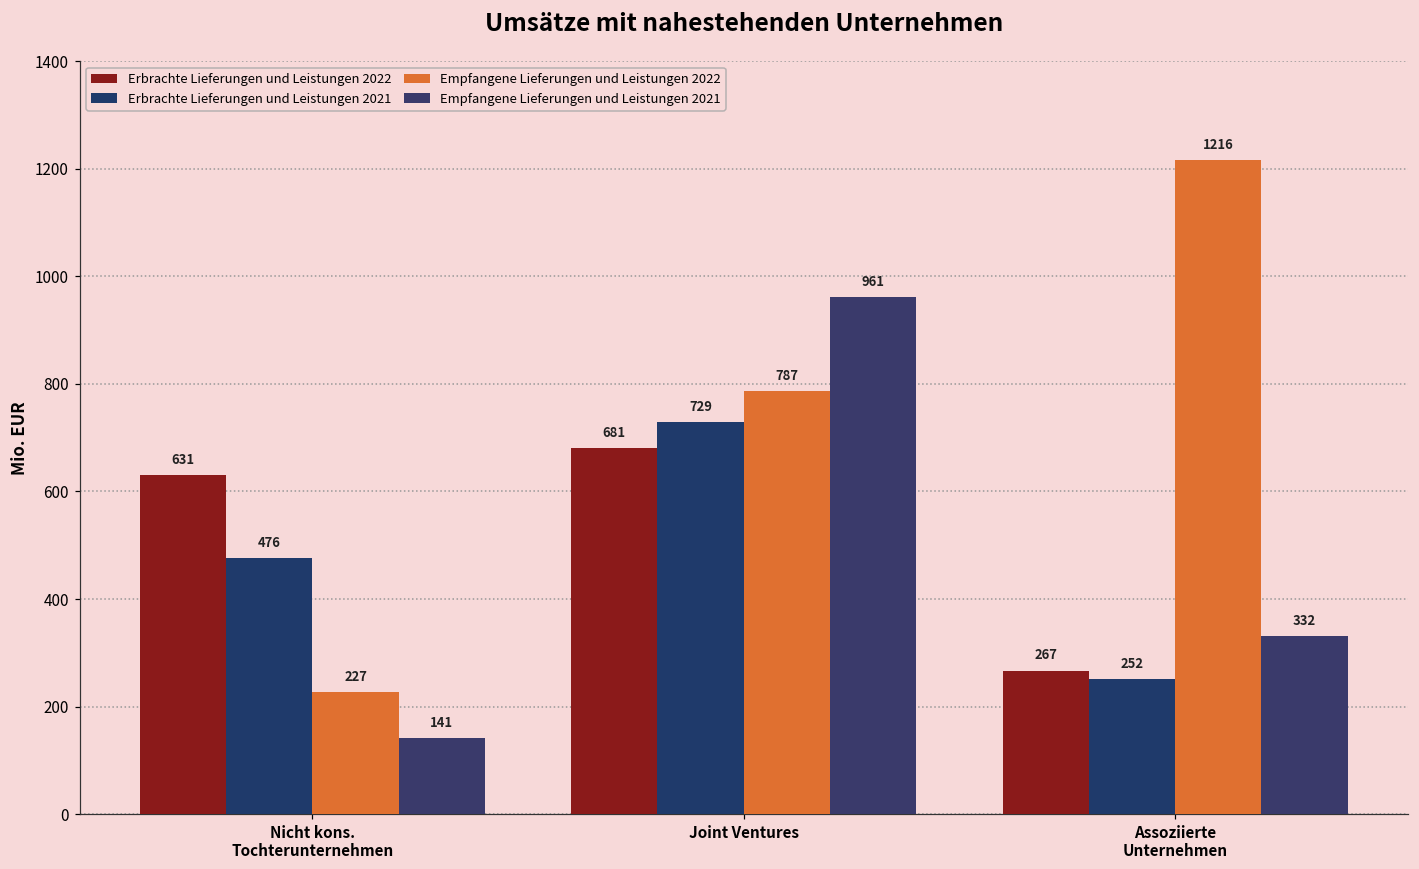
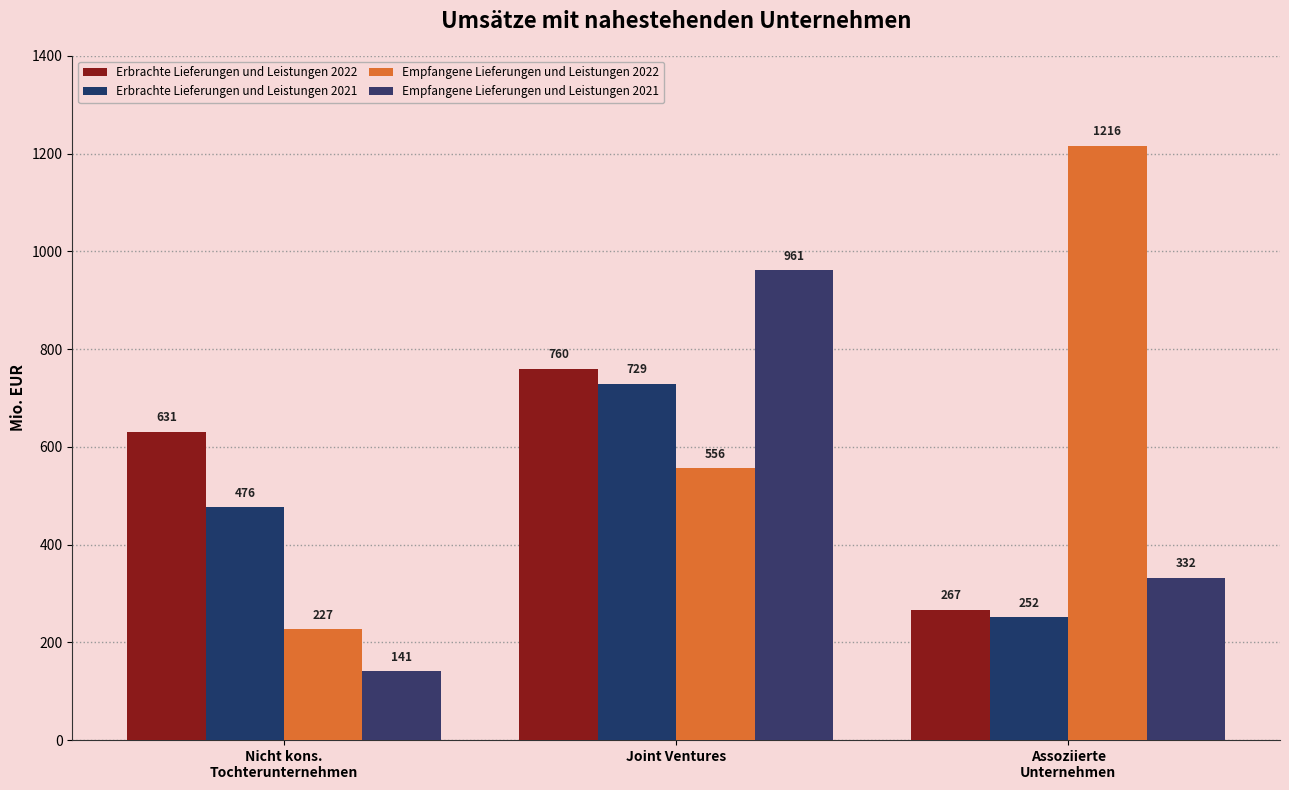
  {
    "Erbrachte Lieferungen und Leistungen 2022": {
      "Nicht kons. Tochterunternehmen": 631,
-     "Joint Ventures": 681,
+     "Joint Ventures": 760,
      "Assoziierte Unternehmen": 267
    },
    "Empfangene Lieferungen und Leistungen 2022": {
      "Nicht kons. Tochterunternehmen": 227,
-     "Joint Ventures": 787,
+     "Joint Ventures": 556,
      "Assoziierte Unternehmen": 1216
    }
  }
